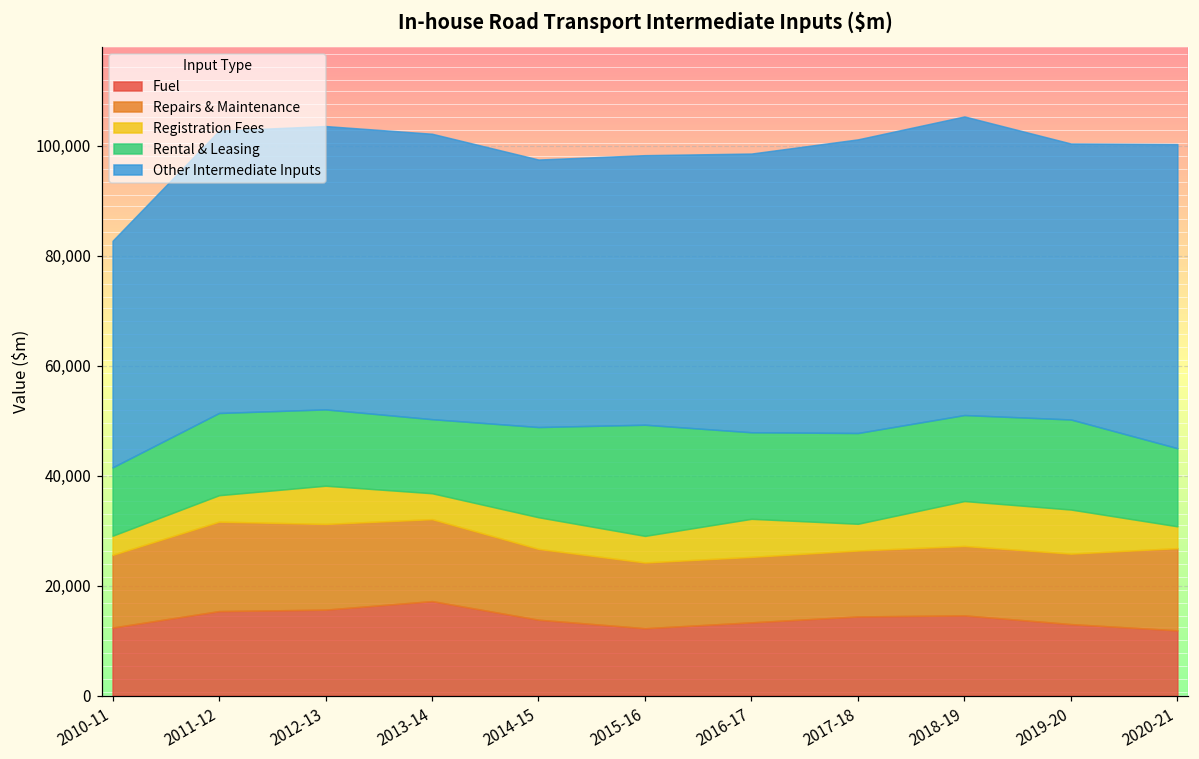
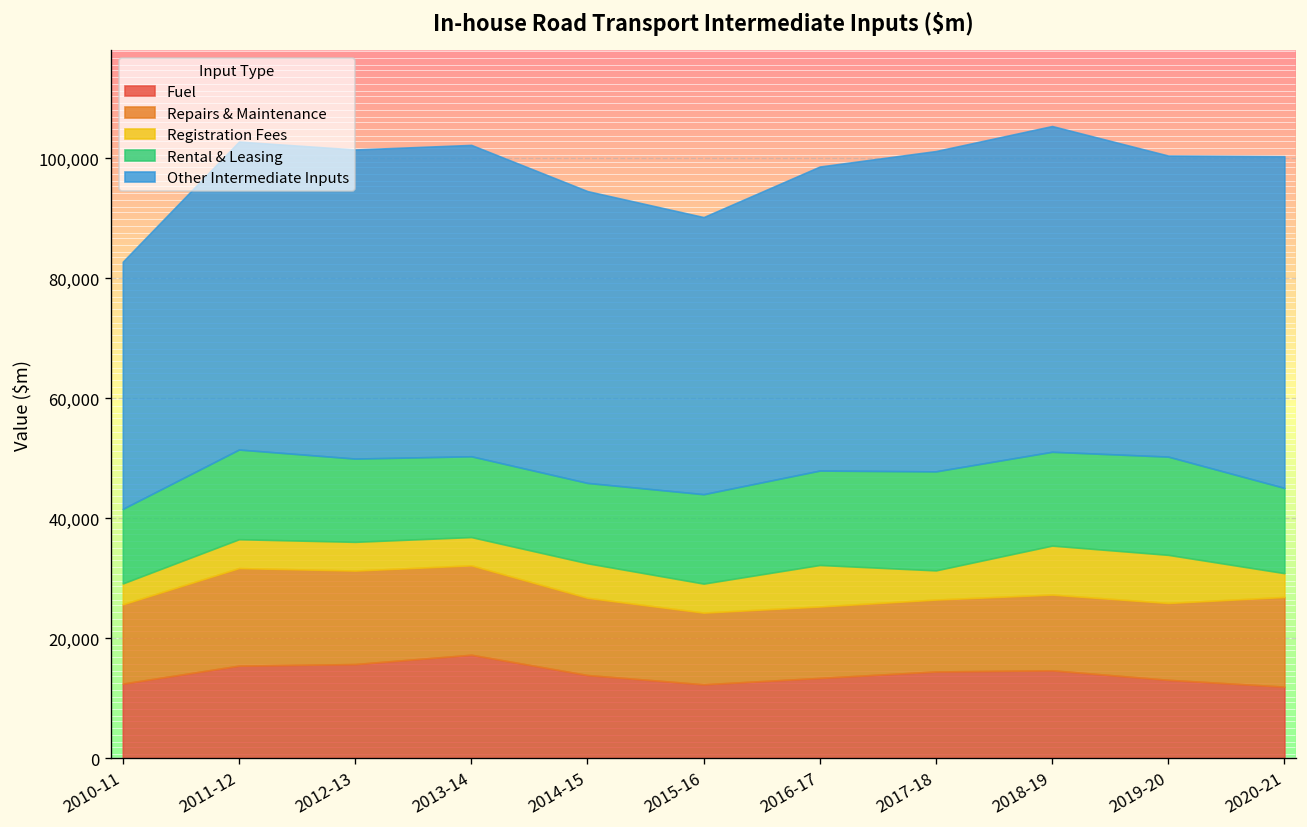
  {
    "Registration Fees": {
      "2010-11": "3,000",
      "2011-12": "5,000",
-     "2012-13": "7,000",
+     "2012-13": "5,000",
      "2013-14": "5,000",
      "2014-15": "6,000",
      "2015-16": "5,000",
      "2016-17": "7,000",
      "2017-18": "5,000",
      "2018-19": "8,000",
      "2019-20": "8,000",
      "2020-21": "4,000"
    },
    "Rental & Leasing": {
      "2010-11": "12,000",
      "2011-12": "15,000",
      "2012-13": "14,000",
      "2013-14": "13,000",
-     "2014-15": "16,000",
-     "2015-16": "20,000",
+     "2014-15": "13,000",
+     "2015-16": "15,000",
      "2016-17": "16,000",
      "2017-18": "16,000",
      "2018-19": "16,000",
      "2019-20": "16,000",
      "2020-21": "14,000"
    },
    "Other Intermediate Inputs": {
      "2010-11": "41,000",
      "2012-13": "52,000",
      "2013-14": "52,000",
      "2014-15": "49,000",
-     "2015-16": "49,000",
+     "2015-16": "46,000",
      "2016-17": "51,000",
      "2017-18": "53,000",
      "2018-19": "54,000",
      "2019-20": "50,000",
      "2020-21": "55,000"
    }
  }
